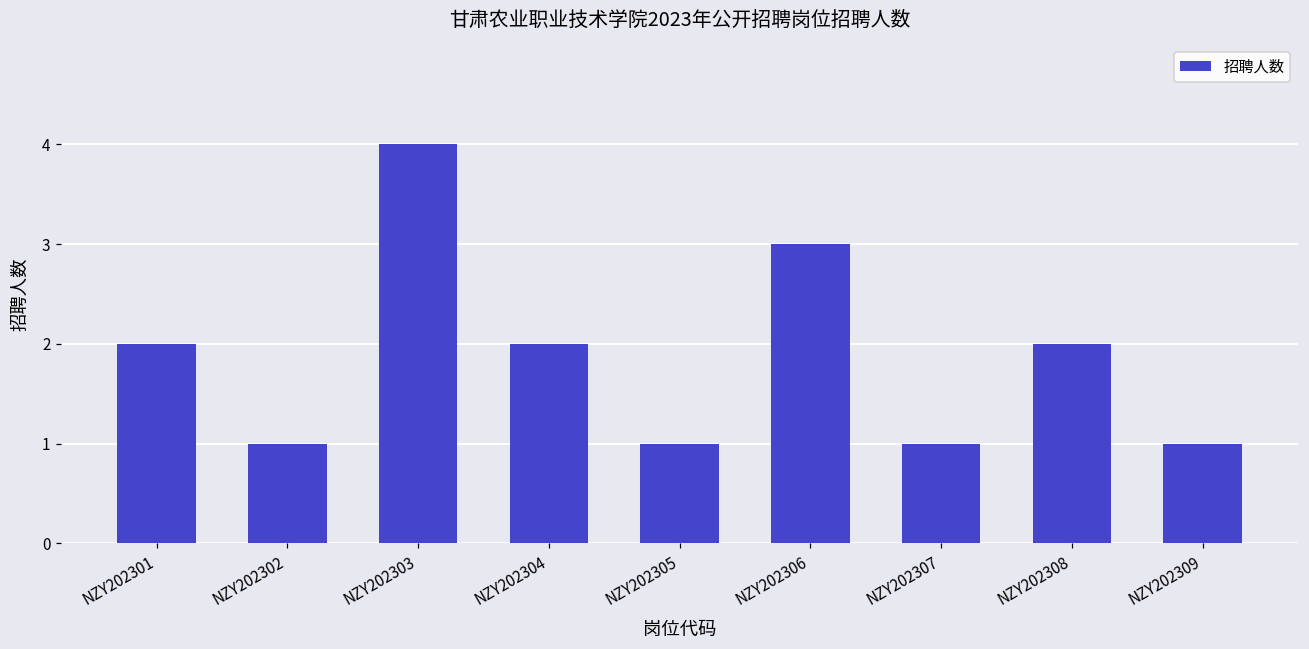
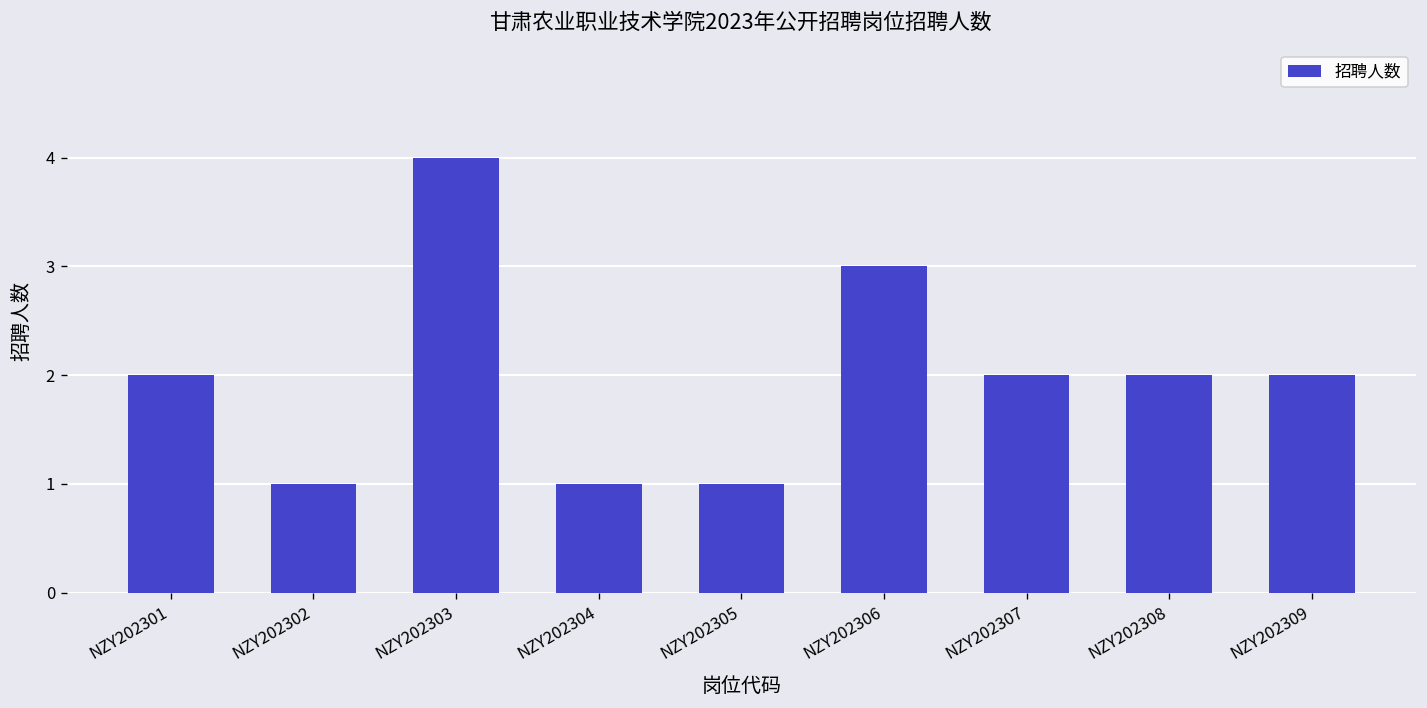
  {
    "NZY202301": 2,
    "NZY202302": 1,
    "NZY202303": 4,
-   "NZY202304": 2,
+   "NZY202304": 1,
    "NZY202305": 1,
    "NZY202306": 3,
-   "NZY202307": 1,
+   "NZY202307": 2,
    "NZY202308": 2,
-   "NZY202309": 1
+   "NZY202309": 2
  }
